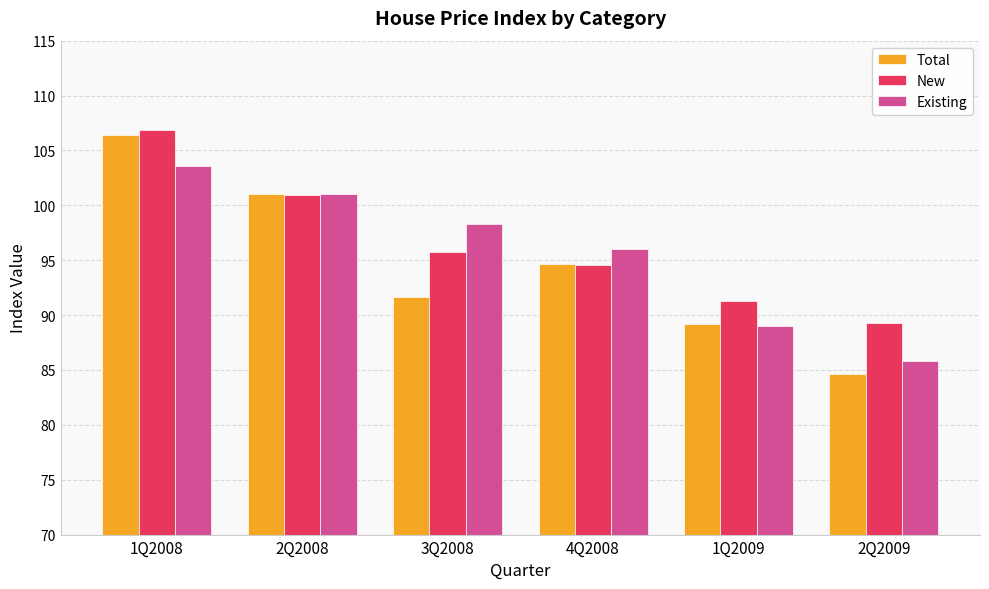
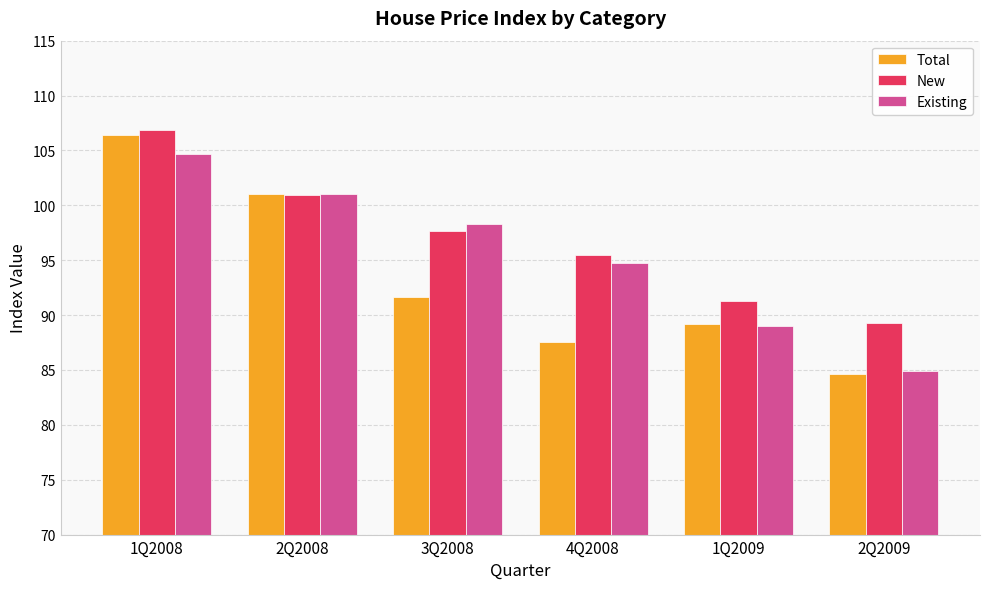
  {
    "Total": {
      "1Q2008": 106.4,
      "2Q2008": 101.0,
      "3Q2008": 91.7,
-     "4Q2008": 94.7,
+     "4Q2008": 87.6,
      "1Q2009": 89.2,
      "2Q2009": 84.6
    },
    "New": {
      "1Q2008": 106.9,
      "2Q2008": 101.0,
-     "3Q2008": 95.7,
-     "4Q2008": 94.5,
+     "3Q2008": 97.6,
+     "4Q2008": 95.4,
      "1Q2009": 91.3,
      "2Q2009": 89.3
    },
    "Existing": {
-     "1Q2008": 103.6,
+     "1Q2008": 104.7,
      "2Q2008": 101.0,
      "3Q2008": 98.3,
-     "4Q2008": 96.1,
+     "4Q2008": 94.7,
      "1Q2009": 89.0,
-     "2Q2009": 85.8
+     "2Q2009": 84.9
    }
  }
